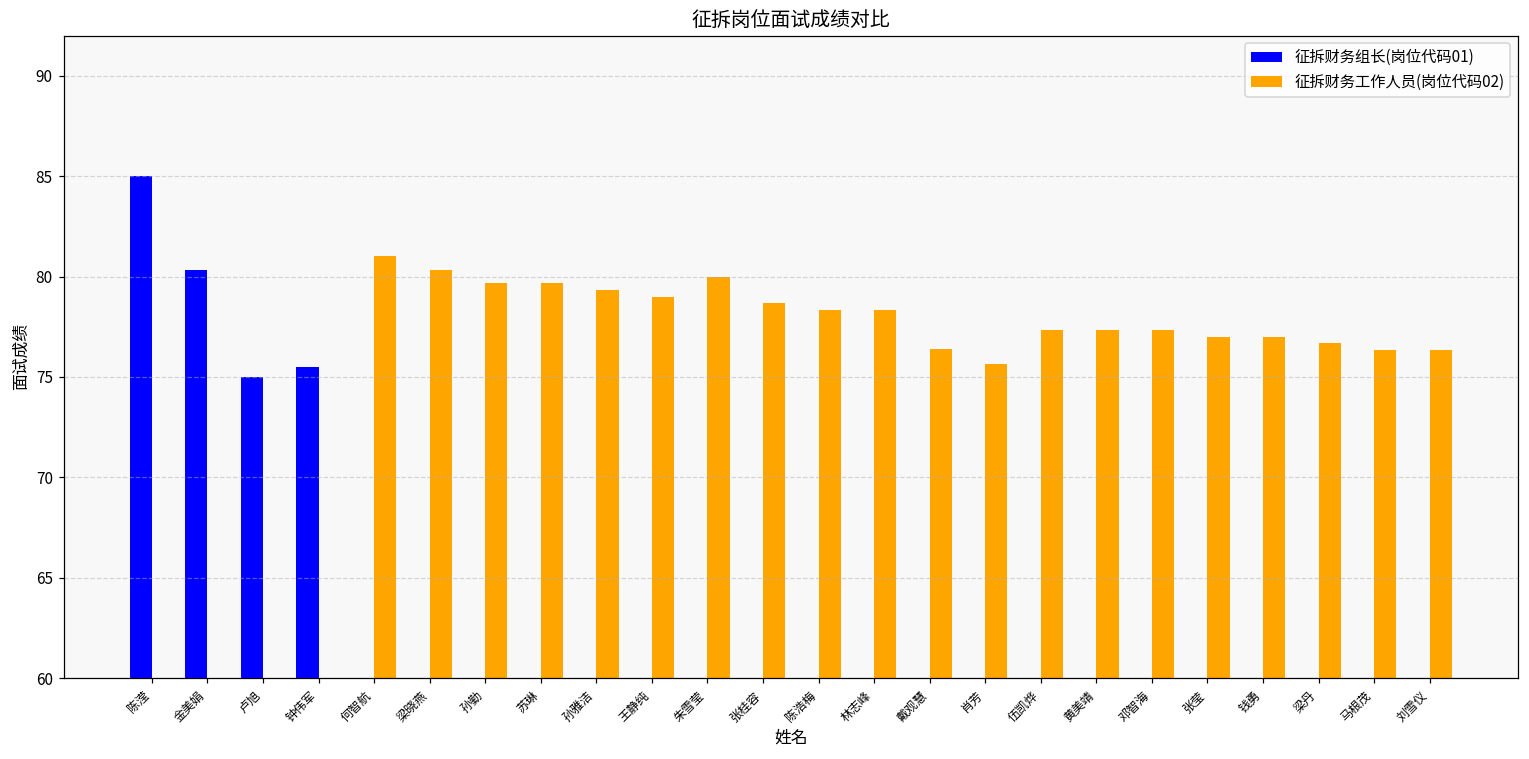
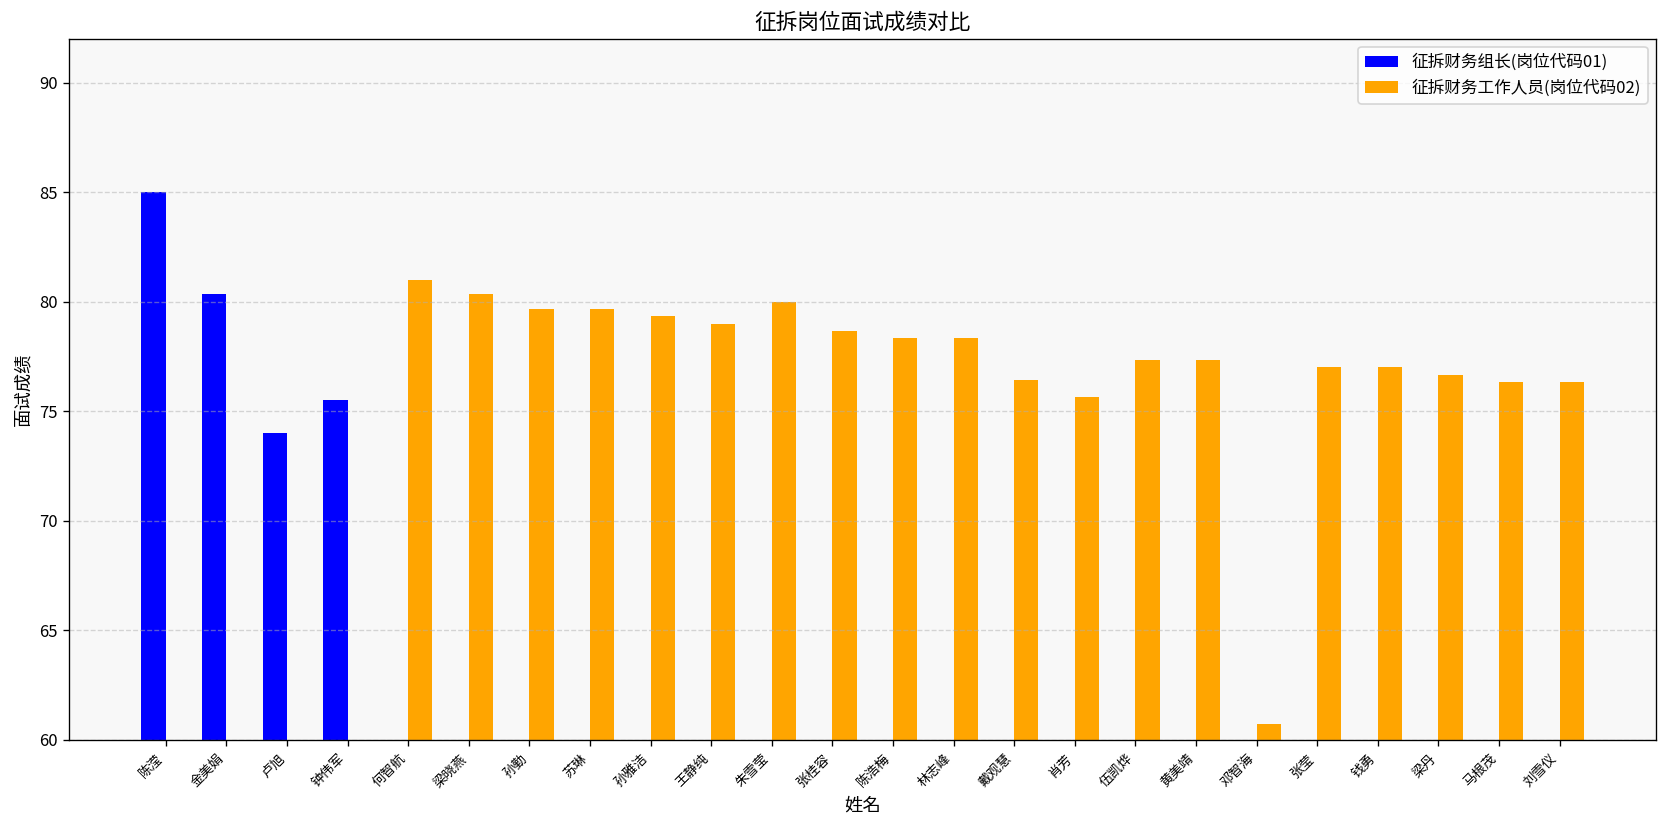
  {
    "征拆财务组长(岗位代码01)": {
      "陈滢": 85,
      "金美娟": 80.3,
-     "卢旭": 75,
+     "卢旭": 74,
      "钟伟军": 75.5
    },
    "征拆财务工作人员(岗位代码02)": {
      "何智航": 81.0,
      "梁晓燕": 80.3,
      "孙勤": 79.7,
      "苏琳": 79.7,
      "孙雅洁": 79.3,
      "王静纯": 79.0,
      "朱雪莹": 80.0,
      "张桂容": 78.7,
      "陈浩梅": 78.3,
      "林志峰": 78.3,
      "戴观慧": 76.4,
      "肖芳": 75.7,
      "伍凯烨": 77.3,
      "黄美靖": 77.3,
-     "邓智海": 77.3,
+     "邓智海": 60.7,
      "张莹": 77.0,
      "钱勇": 77.0,
      "梁丹": 76.7,
      "马根茂": 76.3,
      "刘雪仪": 76.3
    }
  }
